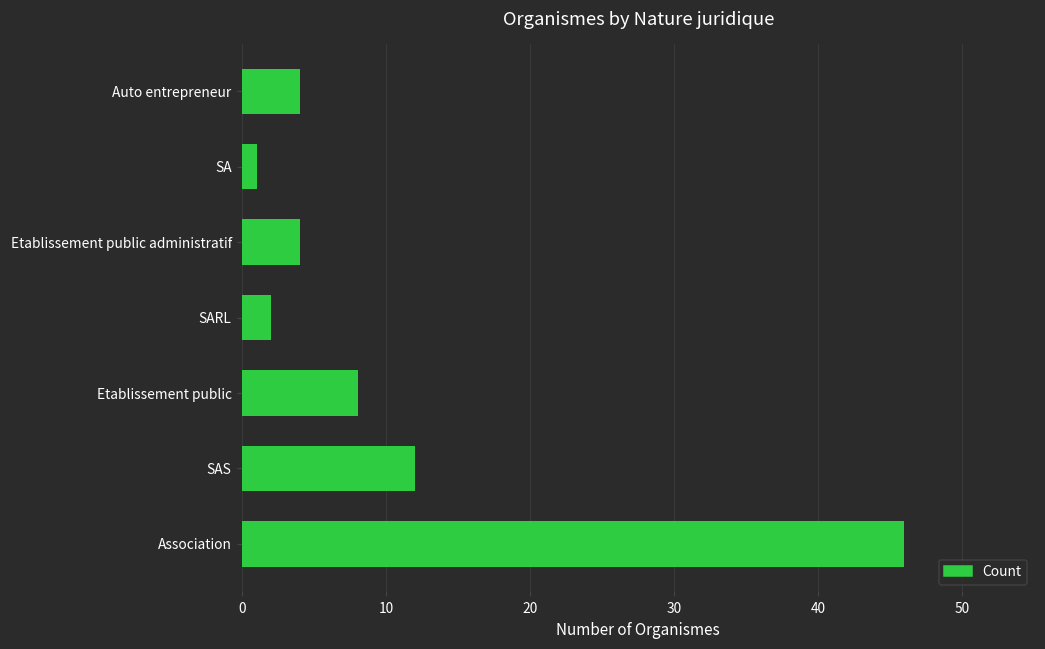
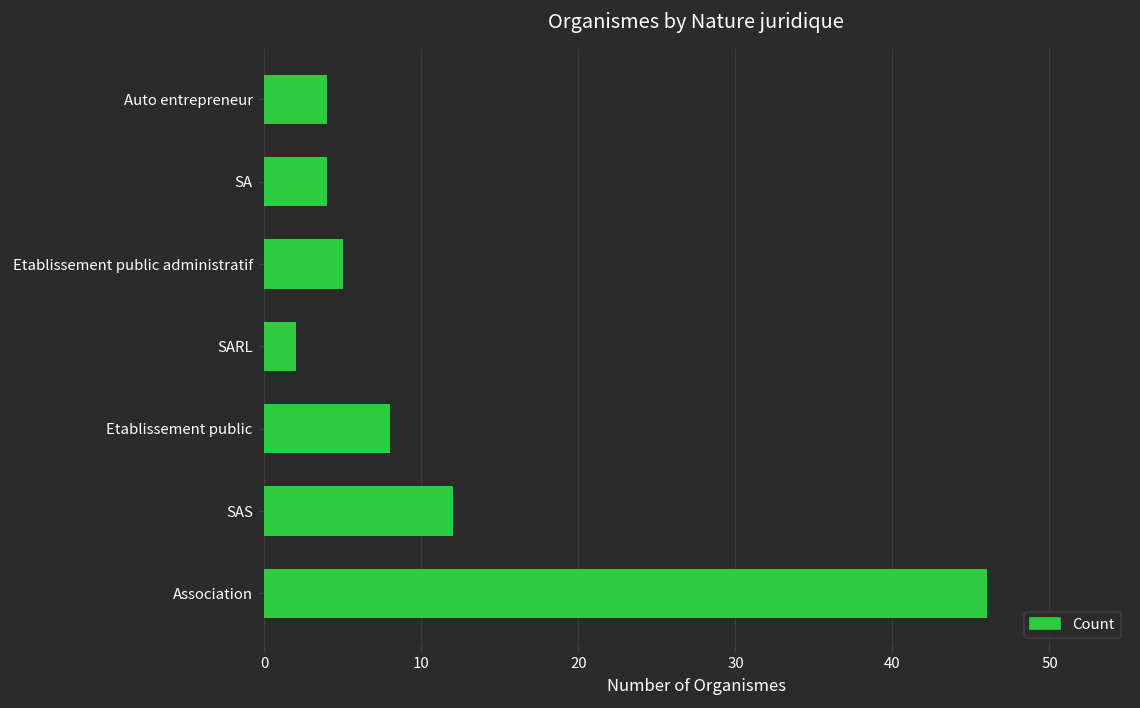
  {
    "Auto entrepreneur": 4,
-   "SA": 1,
-   "Etablissement public administratif": 4,
+   "SA": 4,
+   "Etablissement public administratif": 5,
    "SARL": 2,
    "Etablissement public": 8,
    "SAS": 12,
    "Association": 46
  }
